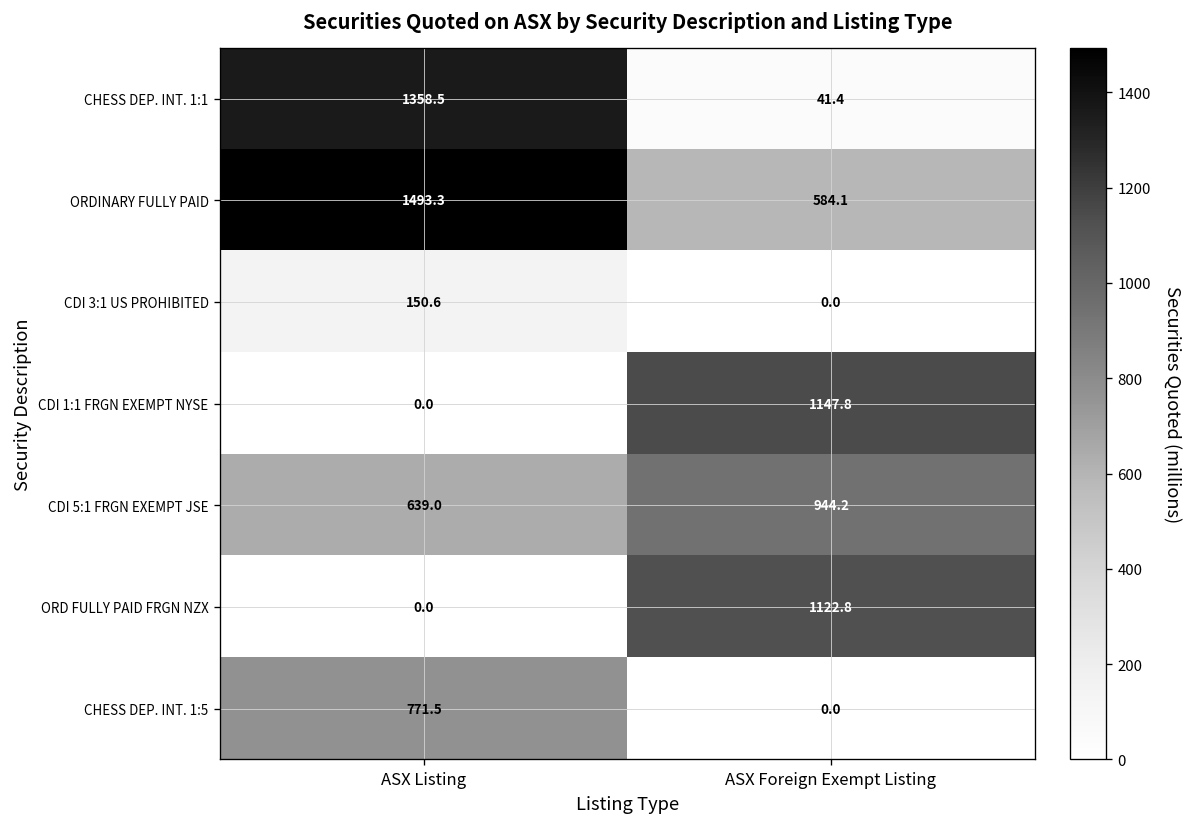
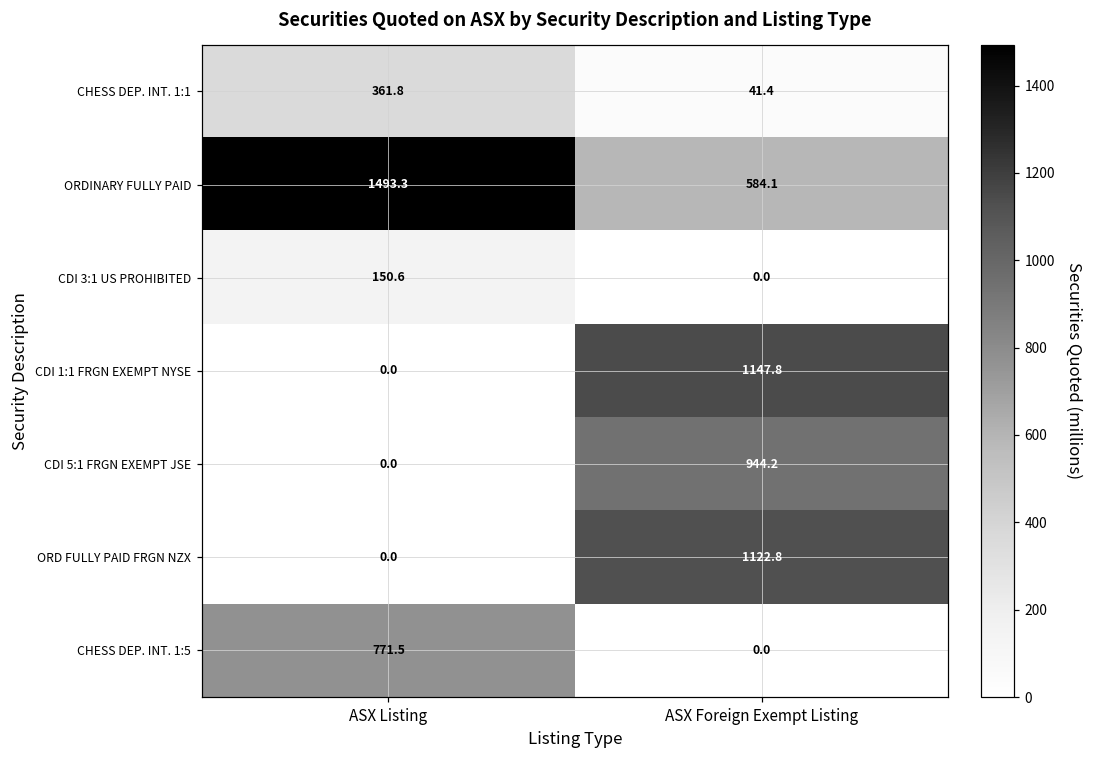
  {
    "CHESS DEP. INT. 1:1": {
-     "ASX Listing": 1358.5,
+     "ASX Listing": 361.8,
      "ASX Foreign Exempt Listing": 41.4
    },
    "ORDINARY FULLY PAID": {
      "ASX Listing": 1493.3,
      "ASX Foreign Exempt Listing": 584.1
    },
    "CDI 3:1 US PROHIBITED": {
      "ASX Listing": 150.6,
      "ASX Foreign Exempt Listing": 0.0
    },
    "CDI 1:1 FRGN EXEMPT NYSE": {
      "ASX Listing": 0.0,
      "ASX Foreign Exempt Listing": 1147.8
    },
    "CDI 5:1 FRGN EXEMPT JSE": {
-     "ASX Listing": 639.0,
+     "ASX Listing": 0.0,
      "ASX Foreign Exempt Listing": 944.2
    },
    "ORD FULLY PAID FRGN NZX": {
      "ASX Listing": 0.0,
      "ASX Foreign Exempt Listing": 1122.8
    },
    "CHESS DEP. INT. 1:5": {
      "ASX Listing": 771.5,
      "ASX Foreign Exempt Listing": 0.0
    }
  }
